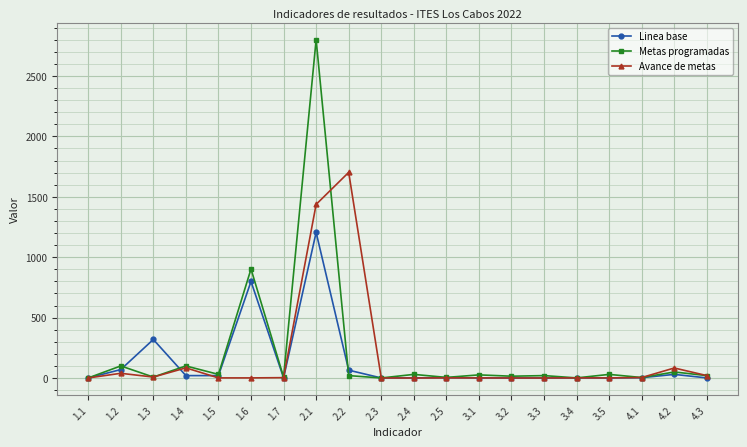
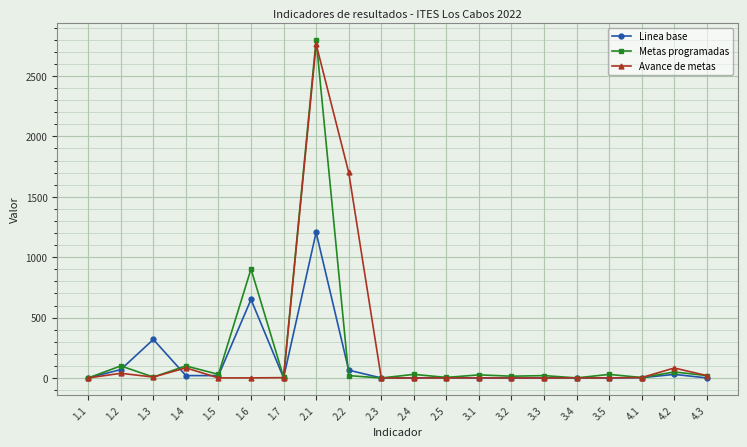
  {
    "Linea base": {
      "1.2": 70,
      "1.3": 320,
      "1.4": 20,
-     "1.6": 800,
+     "1.6": 650,
      "2.1": 1210,
      "2.2": 70
    },
    "Metas programadas": {
      "1.2": 100,
      "1.6": 900,
      "2.1": 2800,
      "2.2": 20,
      "2.4": 30,
      "3.1": 30,
      "3.5": 30
    },
    "Avance de metas": {
      "1.2": 40,
      "1.6": 0,
-     "2.1": 1440,
+     "2.1": 2760,
      "2.2": 1700,
      "4.2": 80
    }
  }
